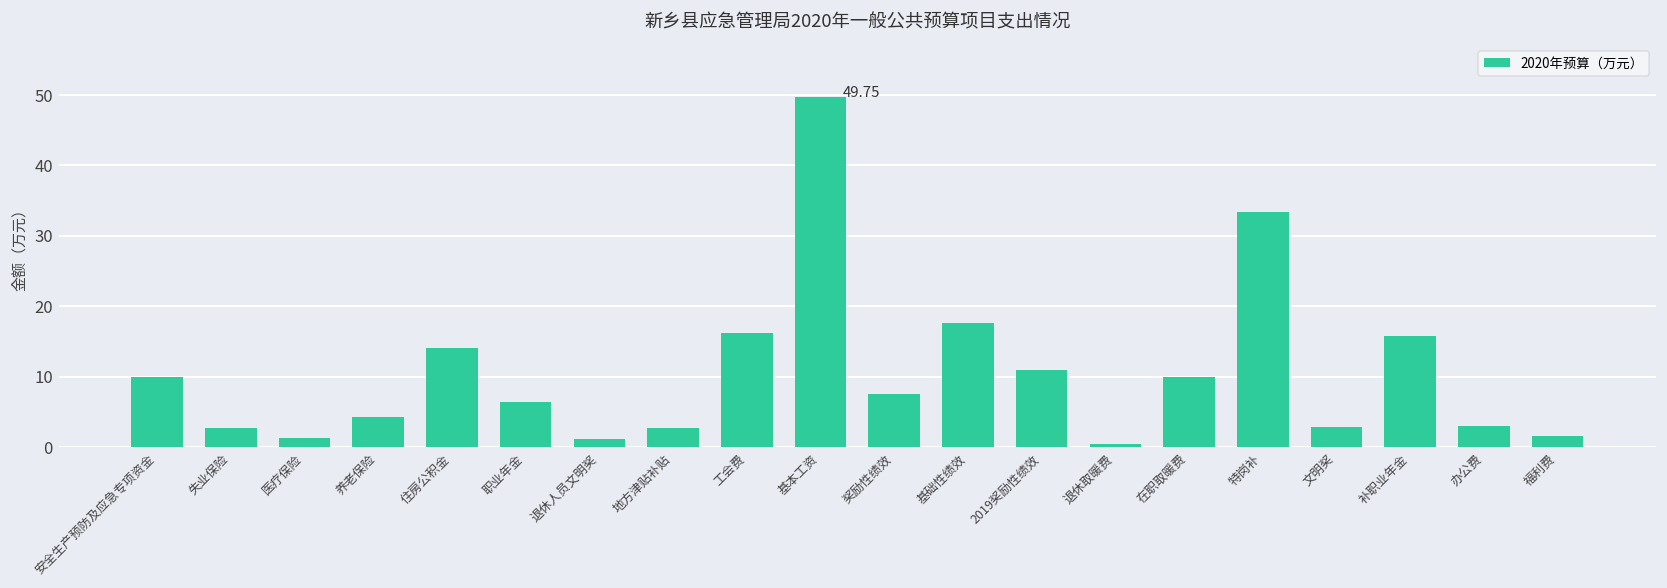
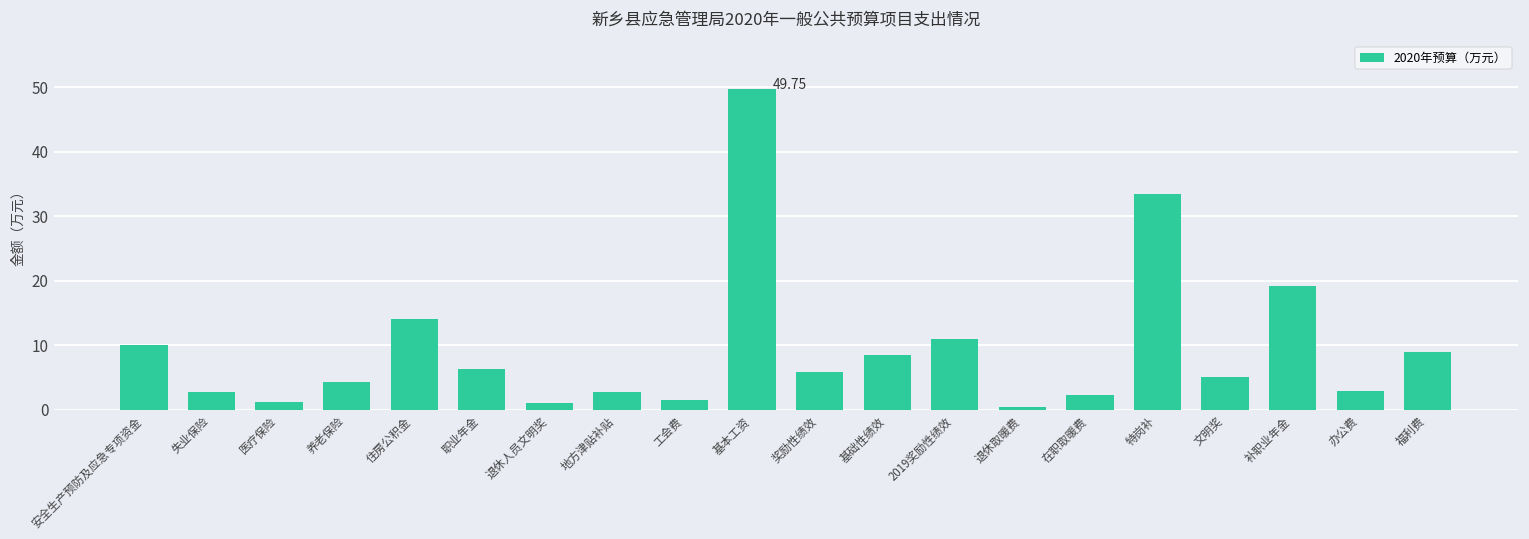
  {
    "安全生产预防及应急专项资金": 10,
    "失业保险": 3,
    "医疗保险": 1,
    "养老保险": 4,
    "住房公积金": 14,
    "职业年金": 6,
    "退休人员文明奖": 1,
    "地方津贴补贴": 3,
-   "工会费": 16,
-   "奖励性绩效": 8,
-   "基础性绩效": 18,
+   "工会费": 2,
+   "奖励性绩效": 6,
+   "基础性绩效": 8,
    "2019奖励性绩效": 11,
    "退休取暖费": 1,
-   "在职取暖费": 10,
+   "在职取暖费": 2,
    "特岗补": 33,
-   "文明奖": 3,
-   "补职业年金": 16,
+   "文明奖": 5,
+   "补职业年金": 19,
    "办公费": 3,
-   "福利费": 2
+   "福利费": 9
  }
